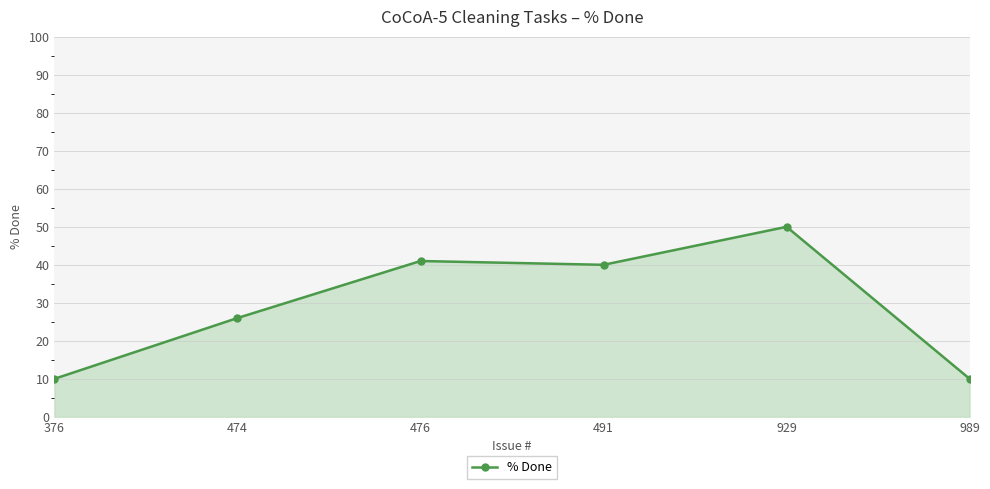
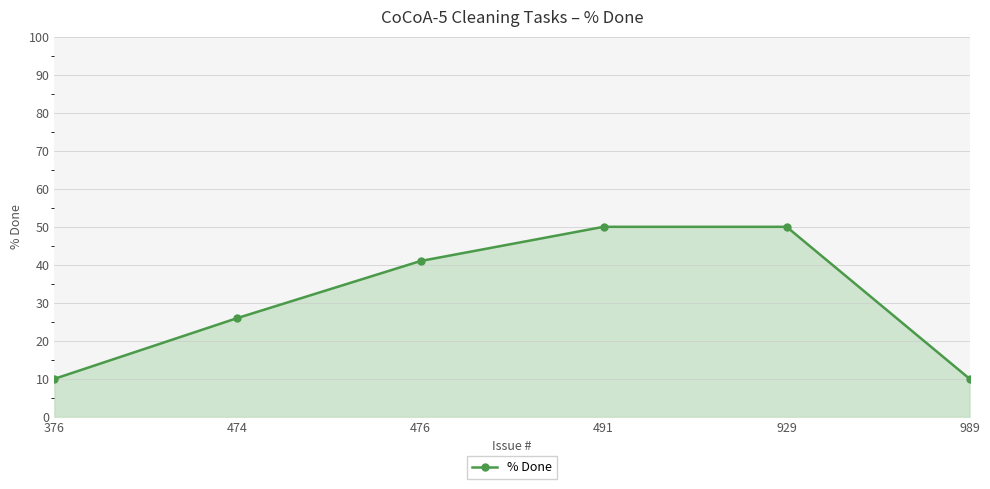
  {
    "376": 10,
    "474": 26,
    "476": 41,
-   "491": 40,
+   "491": 50,
    "929": 50,
    "989": 10
  }
